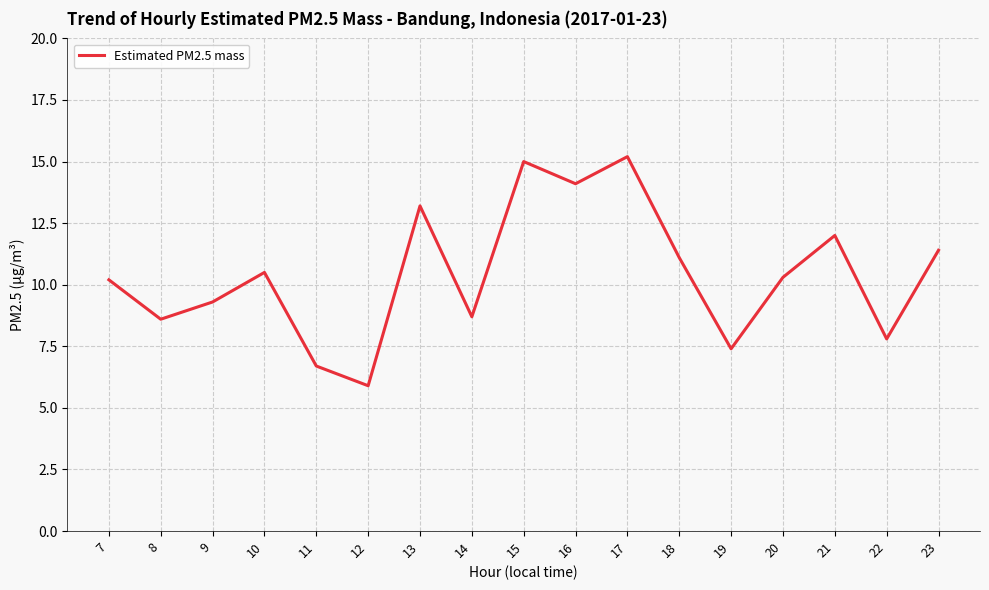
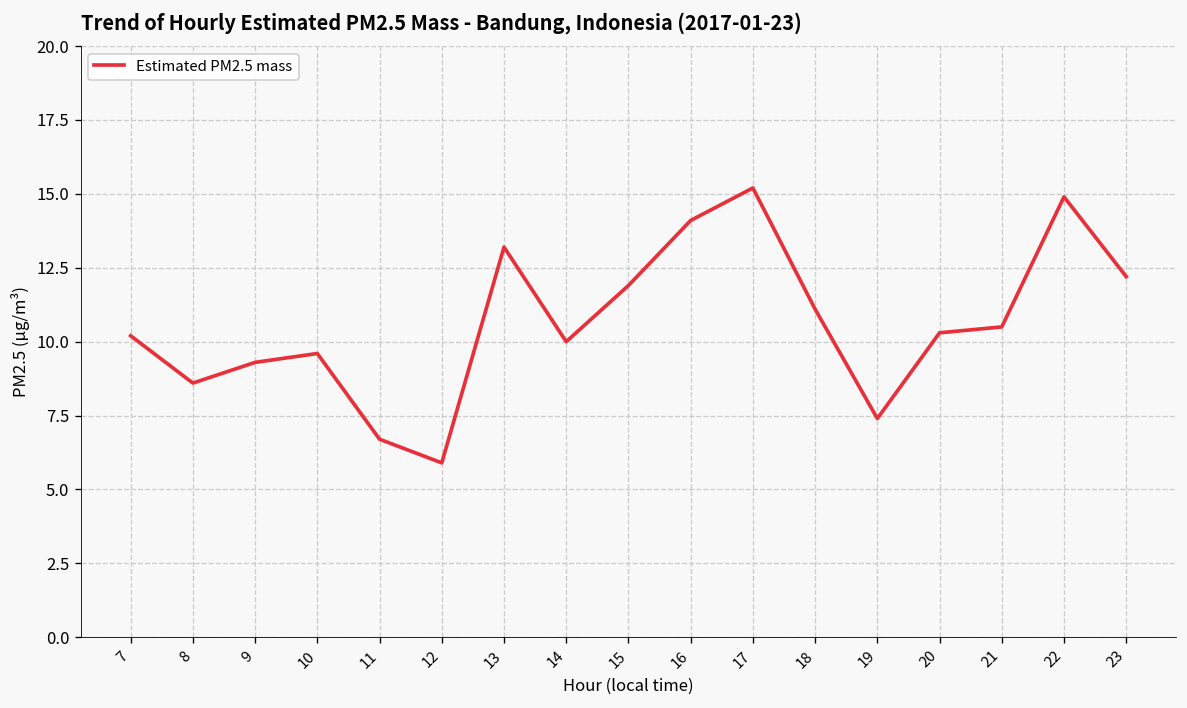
  {
    "7": 10.2,
    "8": 8.6,
    "9": 9.3,
-   "10": 10.5,
+   "10": 9.6,
    "11": 6.7,
    "12": 5.9,
    "13": 13.2,
-   "14": 8.7,
-   "15": 15.0,
+   "14": 10.0,
+   "15": 11.9,
    "16": 14.1,
    "17": 15.2,
    "18": 11.1,
    "19": 7.4,
    "20": 10.3,
-   "21": 12.0,
-   "22": 7.8,
-   "23": 11.4
+   "21": 10.5,
+   "22": 14.9,
+   "23": 12.2
  }
